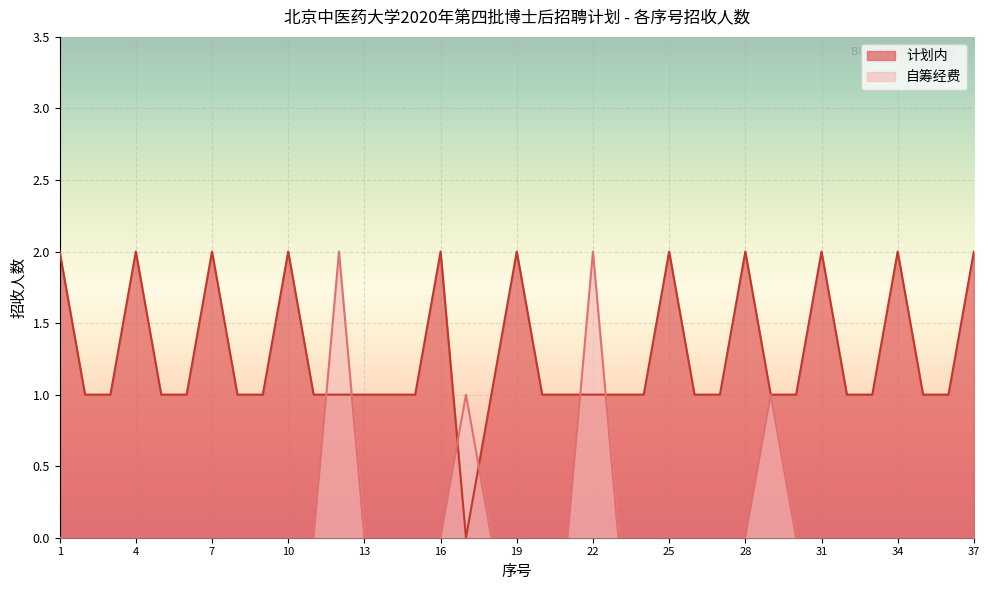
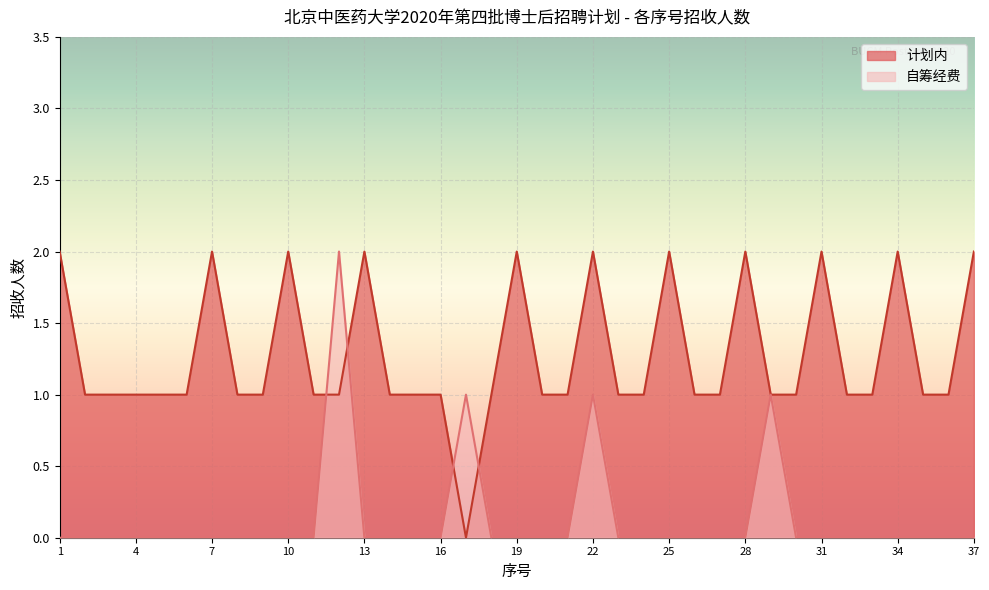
  {
    "计划内": {
      "1": 2,
-     "4": 2,
+     "4": 1,
      "7": 2,
      "10": 2,
-     "13": 1,
-     "16": 2,
+     "13": 2,
+     "16": 1,
      "19": 2,
-     "22": 1,
+     "22": 2,
      "25": 2,
      "28": 2,
      "31": 2,
      "34": 2,
      "37": 2
    },
    "自筹经费": {
      "1": 0,
      "4": 0,
      "7": 0,
      "10": 0,
      "13": 0,
      "16": 0,
      "19": 0,
-     "22": 2,
+     "22": 1,
      "25": 0,
      "28": 0,
      "31": 0,
      "34": 0,
      "37": 0
    }
  }
